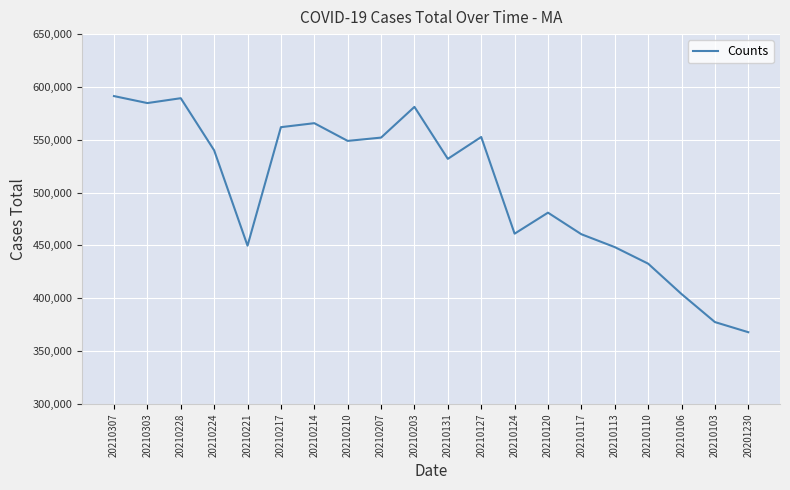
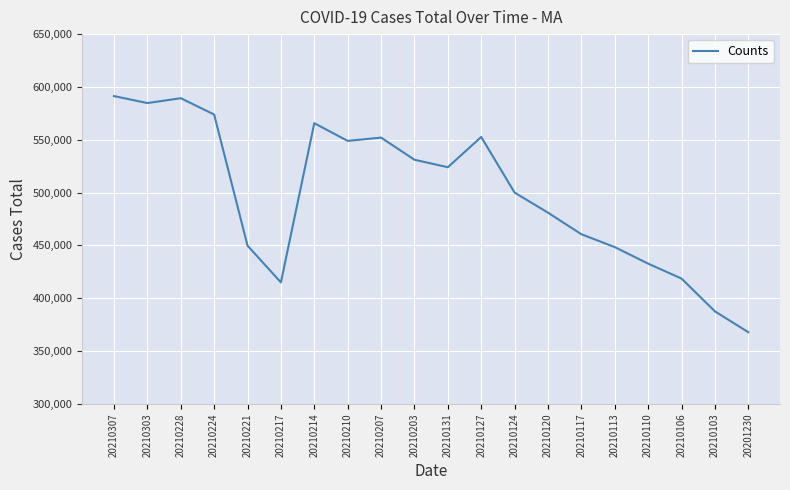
  {
    "20210307": "591,000",
    "20210303": "585,000",
    "20210228": "589,000",
-   "20210224": "540,000",
+   "20210224": "574,000",
    "20210221": "450,000",
-   "20210217": "562,000",
+   "20210217": "415,000",
    "20210214": "566,000",
    "20210210": "549,000",
    "20210207": "552,000",
-   "20210203": "581,000",
-   "20210131": "532,000",
+   "20210203": "531,000",
+   "20210131": "524,000",
    "20210127": "553,000",
-   "20210124": "461,000",
+   "20210124": "500,000",
    "20210120": "481,000",
    "20210117": "461,000",
    "20210113": "448,000",
    "20210110": "433,000",
-   "20210106": "404,000",
-   "20210103": "378,000",
+   "20210106": "419,000",
+   "20210103": "388,000",
    "20201230": "368,000"
  }
